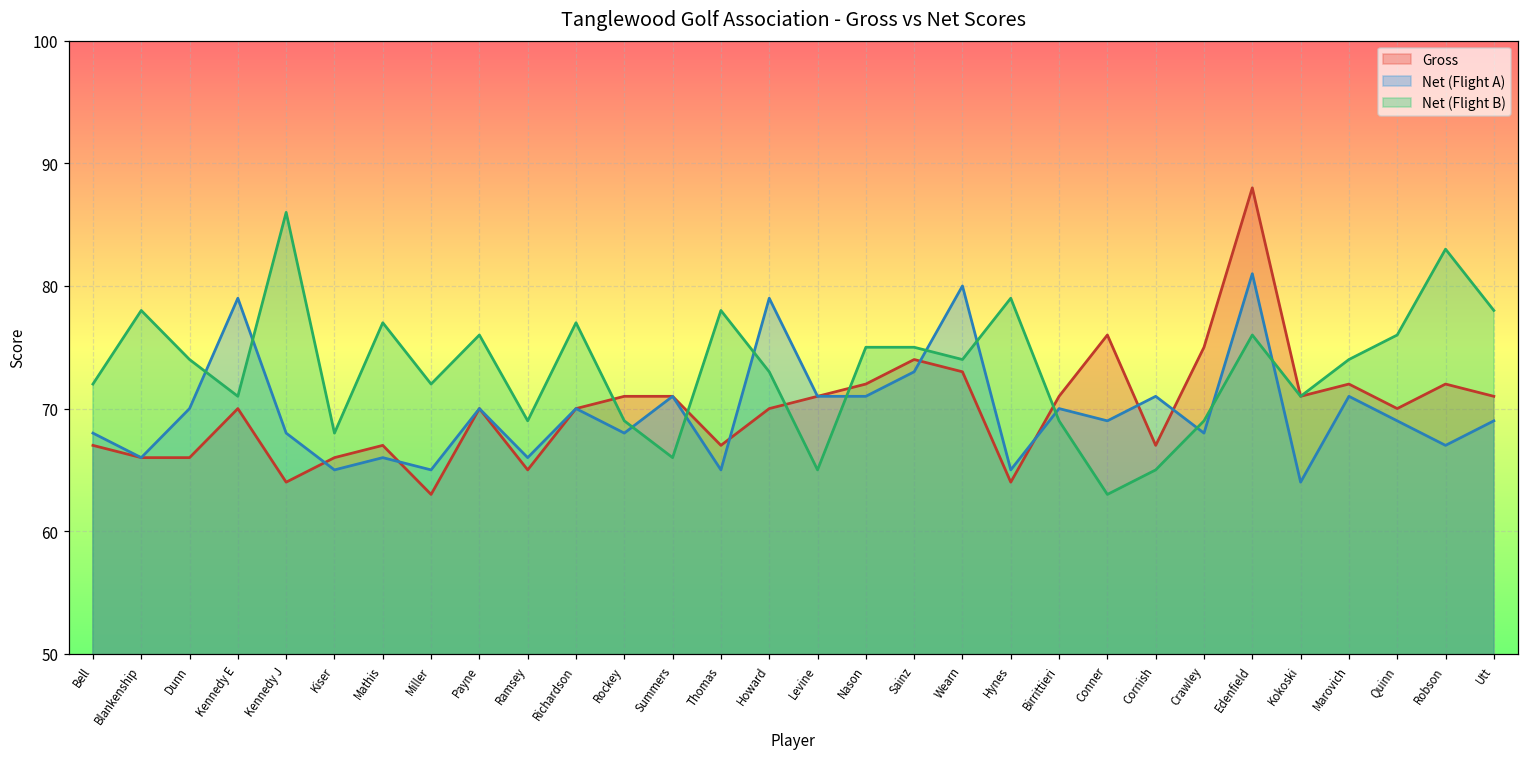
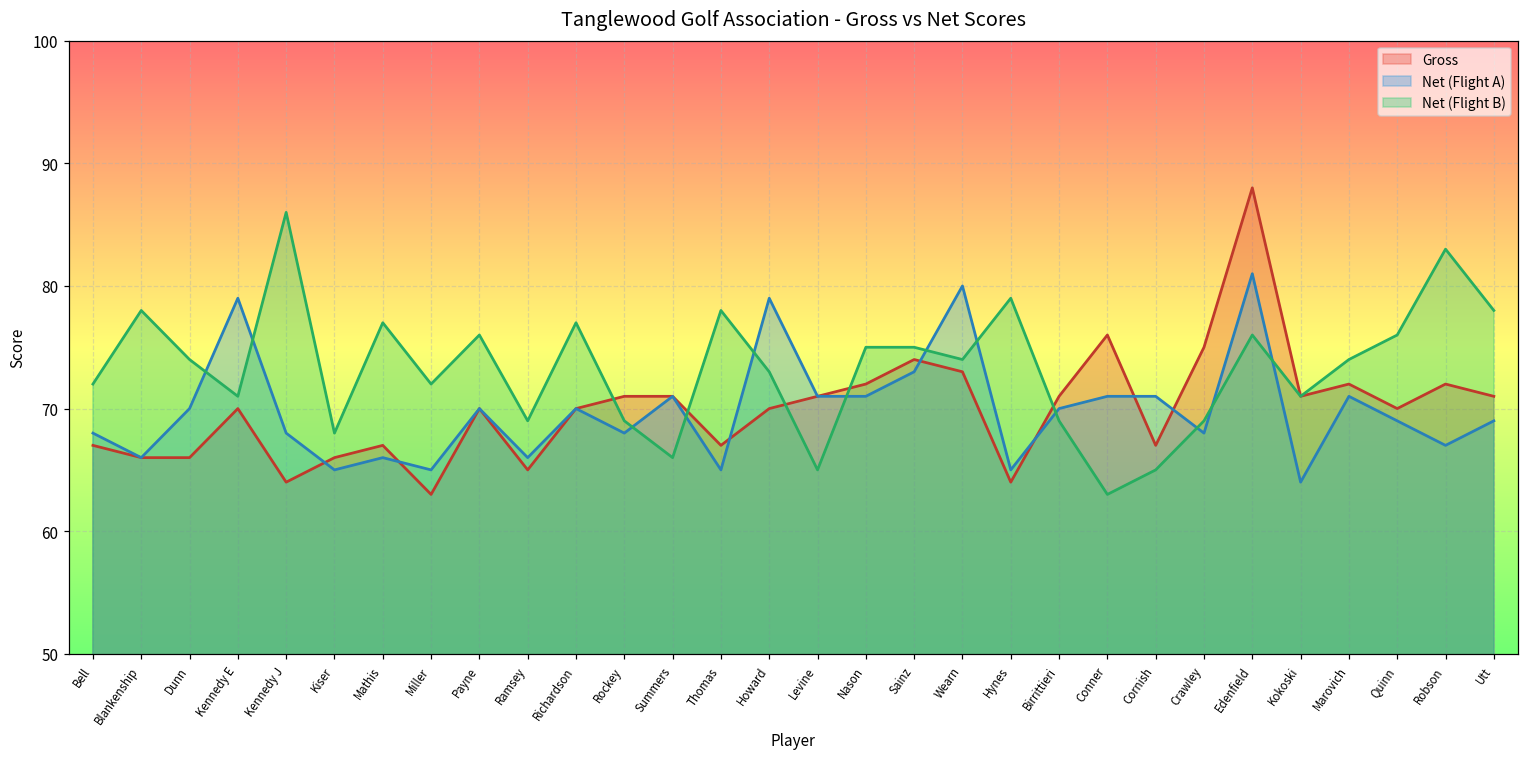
  {
    "Gross": {
      "Bell": 67,
      "Dunn": 66,
      "Kennedy E": 70,
      "Kennedy J": 64,
      "Kiser": 66,
      "Mathis": 67,
      "Miller": 63,
      "Ramsey": 65,
      "Rockey": 71,
      "Thomas": 67,
      "Howard": 70,
      "Nason": 72,
      "Sainz": 74,
      "Wearn": 73,
      "Hynes": 64,
      "Birrittieri": 71,
      "Conner": 76,
      "Cornish": 67,
      "Crawley": 75,
      "Edenfield": 88,
      "Marovich": 72,
      "Quinn": 70,
      "Robson": 72,
      "Utt": 71
    },
    "Net (Flight A)": {
      "Bell": 68,
      "Dunn": 70,
      "Kennedy E": 79,
      "Kennedy J": 68,
      "Kiser": 65,
      "Mathis": 66,
      "Miller": 65,
      "Ramsey": 66,
      "Rockey": 68,
      "Thomas": 65,
      "Howard": 79,
      "Nason": 71,
      "Sainz": 73,
      "Wearn": 80,
      "Hynes": 65,
      "Birrittieri": 70,
-     "Conner": 69,
+     "Conner": 71,
      "Cornish": 71,
      "Crawley": 68,
      "Edenfield": 81,
      "Kokoski": 64,
      "Marovich": 71,
      "Quinn": 69,
      "Robson": 67,
      "Utt": 69
    },
    "Net (Flight B)": {
      "Bell": 72,
      "Blankenship": 78,
      "Dunn": 74,
      "Kennedy E": 71,
      "Kennedy J": 86,
      "Kiser": 68,
      "Mathis": 77,
      "Miller": 72,
      "Payne": 76,
      "Ramsey": 69,
      "Richardson": 77,
      "Rockey": 69,
      "Summers": 66,
      "Thomas": 78,
      "Howard": 73,
      "Levine": 65,
      "Nason": 75,
      "Sainz": 75,
      "Wearn": 74,
      "Hynes": 79,
      "Birrittieri": 69,
      "Conner": 63,
      "Cornish": 65,
      "Crawley": 69,
      "Edenfield": 76,
      "Marovich": 74,
      "Quinn": 76,
      "Robson": 83,
      "Utt": 78
    }
  }
